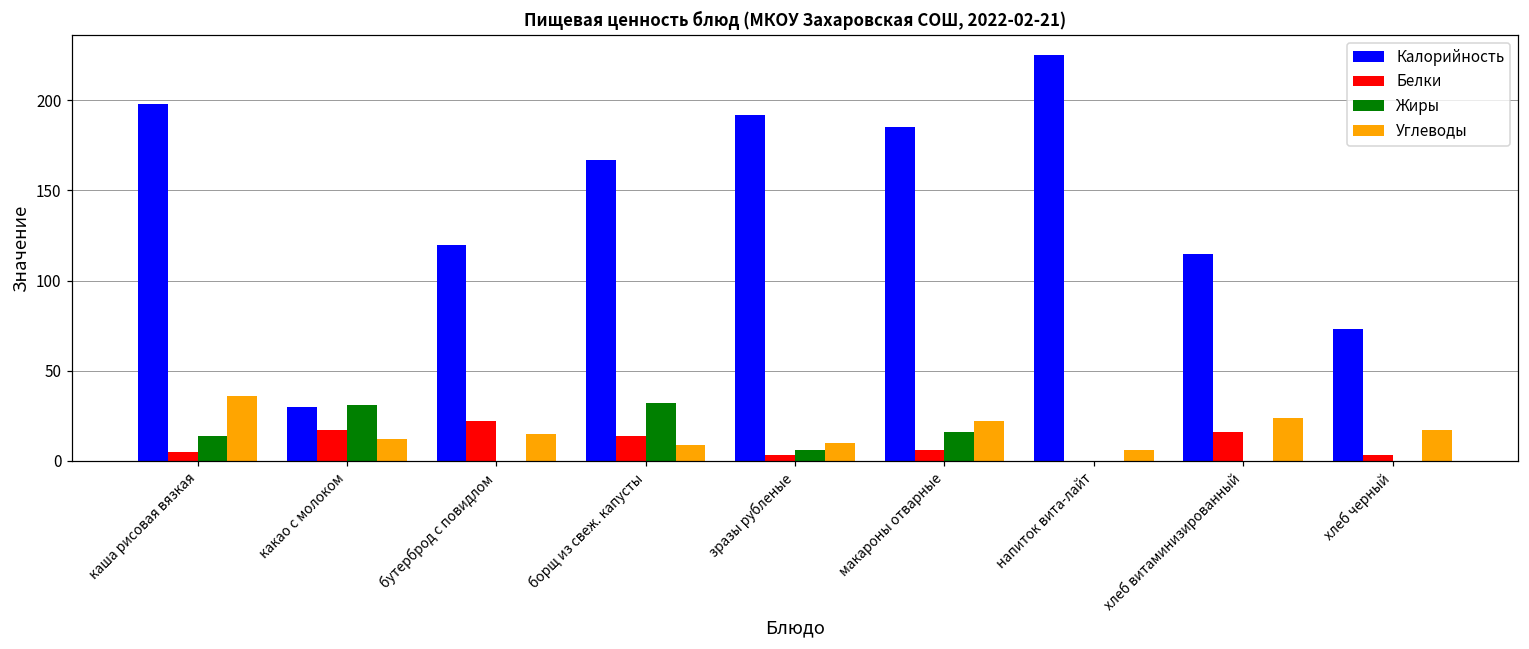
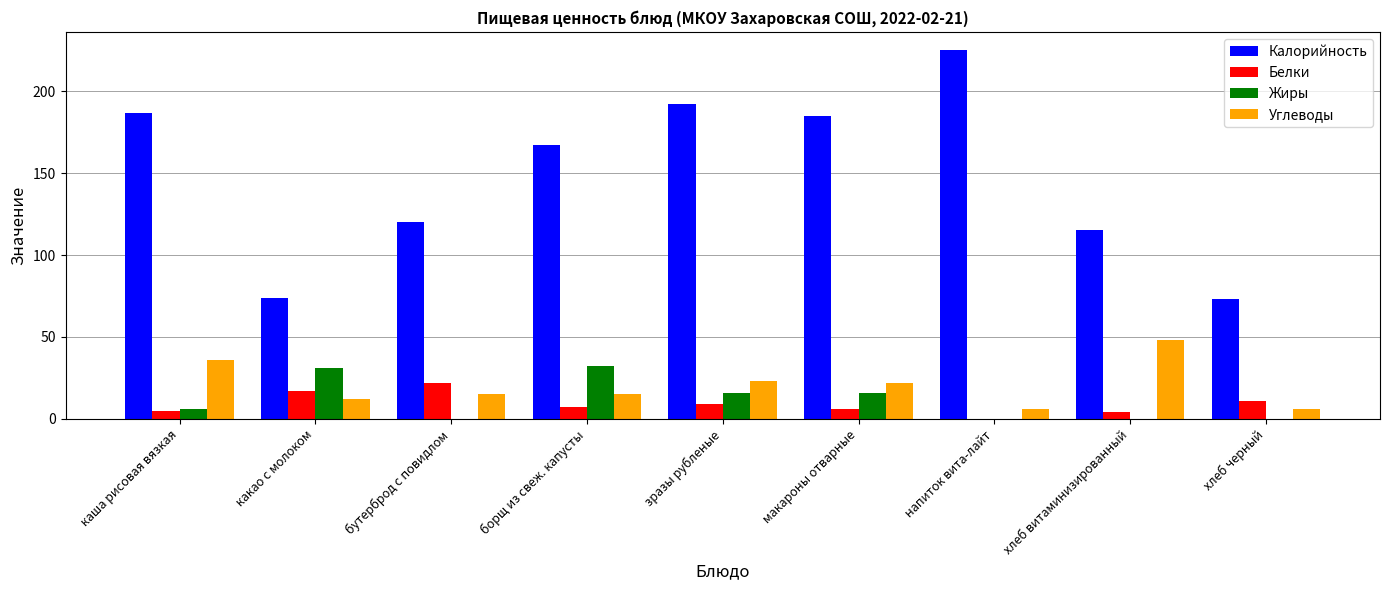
  {
    "Калорийность": {
-     "каша рисовая вязкая": 198,
-     "какао с молоком": 30,
+     "каша рисовая вязкая": 187,
+     "какао с молоком": 74,
      "бутерброд с повидлом": 120,
      "борщ из свеж. капусты": 167,
      "зразы рубленые": 192,
      "макароны отварные": 185,
      "напиток вита-лайт": 225,
      "хлеб витаминизированный": 115,
      "хлеб черный": 73
    },
    "Белки": {
      "каша рисовая вязкая": 5,
      "какао с молоком": 17,
      "бутерброд с повидлом": 22,
-     "борщ из свеж. капусты": 14,
-     "зразы рубленые": 3,
+     "борщ из свеж. капусты": 7,
+     "зразы рубленые": 9,
      "макароны отварные": 6,
      "напиток вита-лайт": 0,
-     "хлеб витаминизированный": 16,
-     "хлеб черный": 3
+     "хлеб витаминизированный": 4,
+     "хлеб черный": 11
    },
    "Жиры": {
-     "каша рисовая вязкая": 14,
+     "каша рисовая вязкая": 6,
      "какао с молоком": 31,
      "бутерброд с повидлом": 0,
      "борщ из свеж. капусты": 32,
-     "зразы рубленые": 6,
+     "зразы рубленые": 16,
      "макароны отварные": 16,
      "напиток вита-лайт": 0,
      "хлеб витаминизированный": 0,
      "хлеб черный": 0
    },
    "Углеводы": {
      "каша рисовая вязкая": 36,
      "какао с молоком": 12,
      "бутерброд с повидлом": 15,
-     "борщ из свеж. капусты": 9,
-     "зразы рубленые": 10,
+     "борщ из свеж. капусты": 15,
+     "зразы рубленые": 23,
      "макароны отварные": 22,
      "напиток вита-лайт": 6,
-     "хлеб витаминизированный": 24,
-     "хлеб черный": 17
+     "хлеб витаминизированный": 48,
+     "хлеб черный": 6
    }
  }
